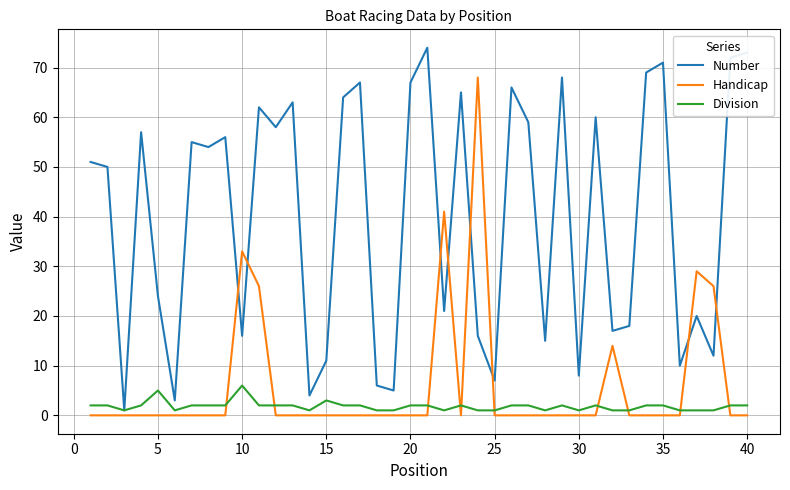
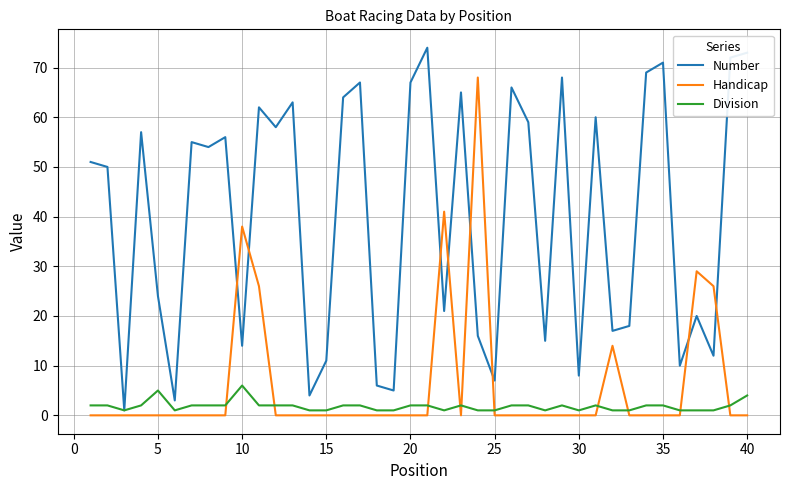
  {
    "Number": {
      "5": 24,
-     "10": 16,
+     "10": 14,
      "15": 11,
      "20": 67,
      "25": 7,
      "30": 8,
      "35": 71
    },
    "Handicap": {
      "5": 0,
-     "10": 33,
+     "10": 38,
      "15": 0,
      "20": 0,
      "25": 0,
      "30": 0,
      "35": 0,
      "40": 0
    },
    "Division": {
      "5": 5,
      "10": 6,
-     "15": 3,
+     "15": 1,
      "20": 2,
      "25": 1,
      "30": 1,
      "35": 2,
-     "40": 2
+     "40": 4
    }
  }
